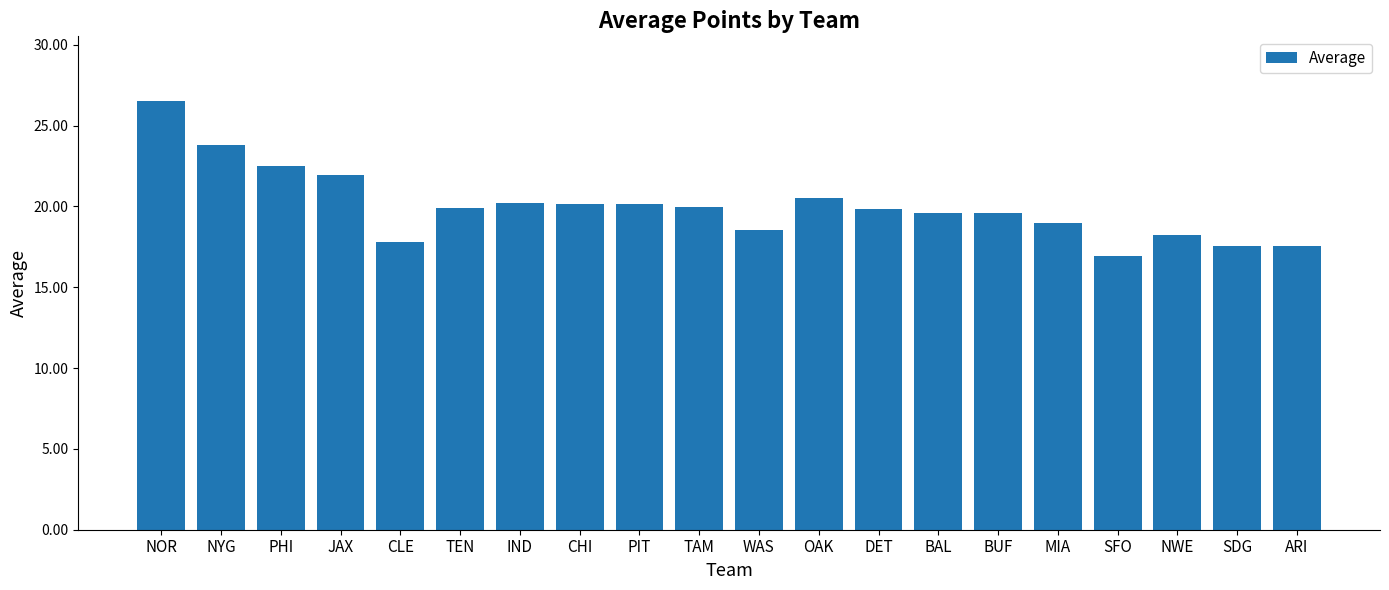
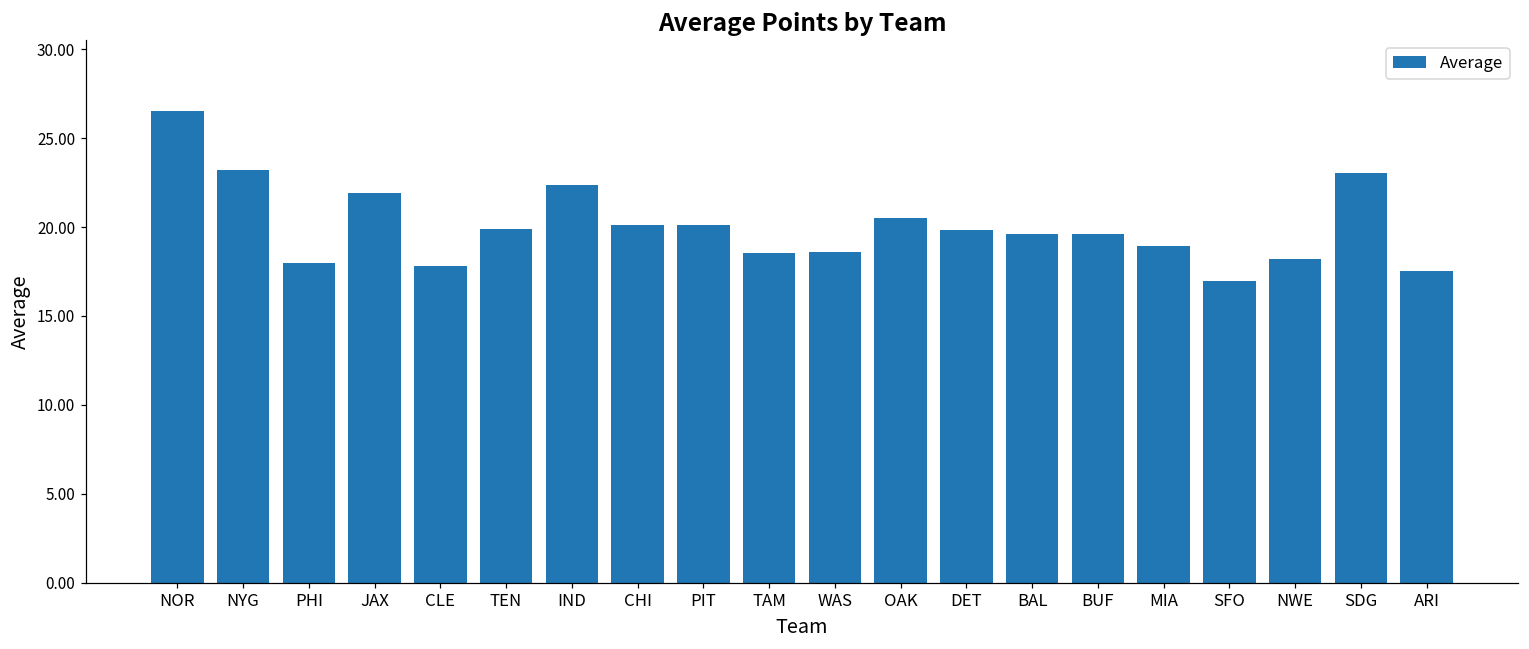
  {
    "NOR": 26.5,
-   "NYG": 23.8,
-   "PHI": 22.5,
+   "NYG": 23.2,
+   "PHI": 18.0,
    "JAX": 21.9,
    "CLE": 17.8,
    "TEN": 19.9,
-   "IND": 20.2,
+   "IND": 22.4,
    "CHI": 20.1,
    "PIT": 20.1,
-   "TAM": 20.0,
+   "TAM": 18.6,
    "WAS": 18.6,
    "OAK": 20.5,
    "DET": 19.8,
    "BAL": 19.6,
    "BUF": 19.6,
    "MIA": 19.0,
    "SFO": 16.9,
    "NWE": 18.2,
-   "SDG": 17.6,
+   "SDG": 23.1,
    "ARI": 17.5
  }
